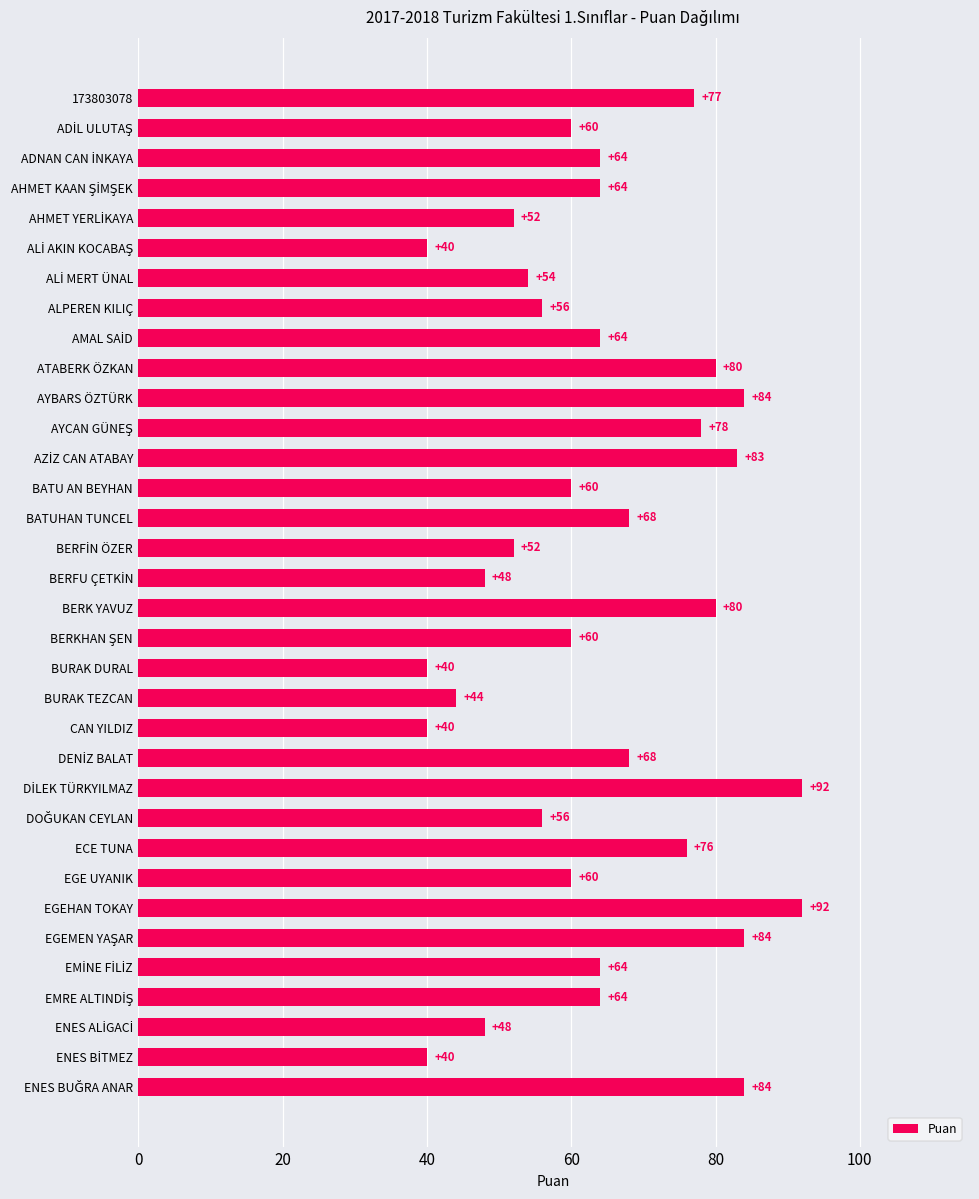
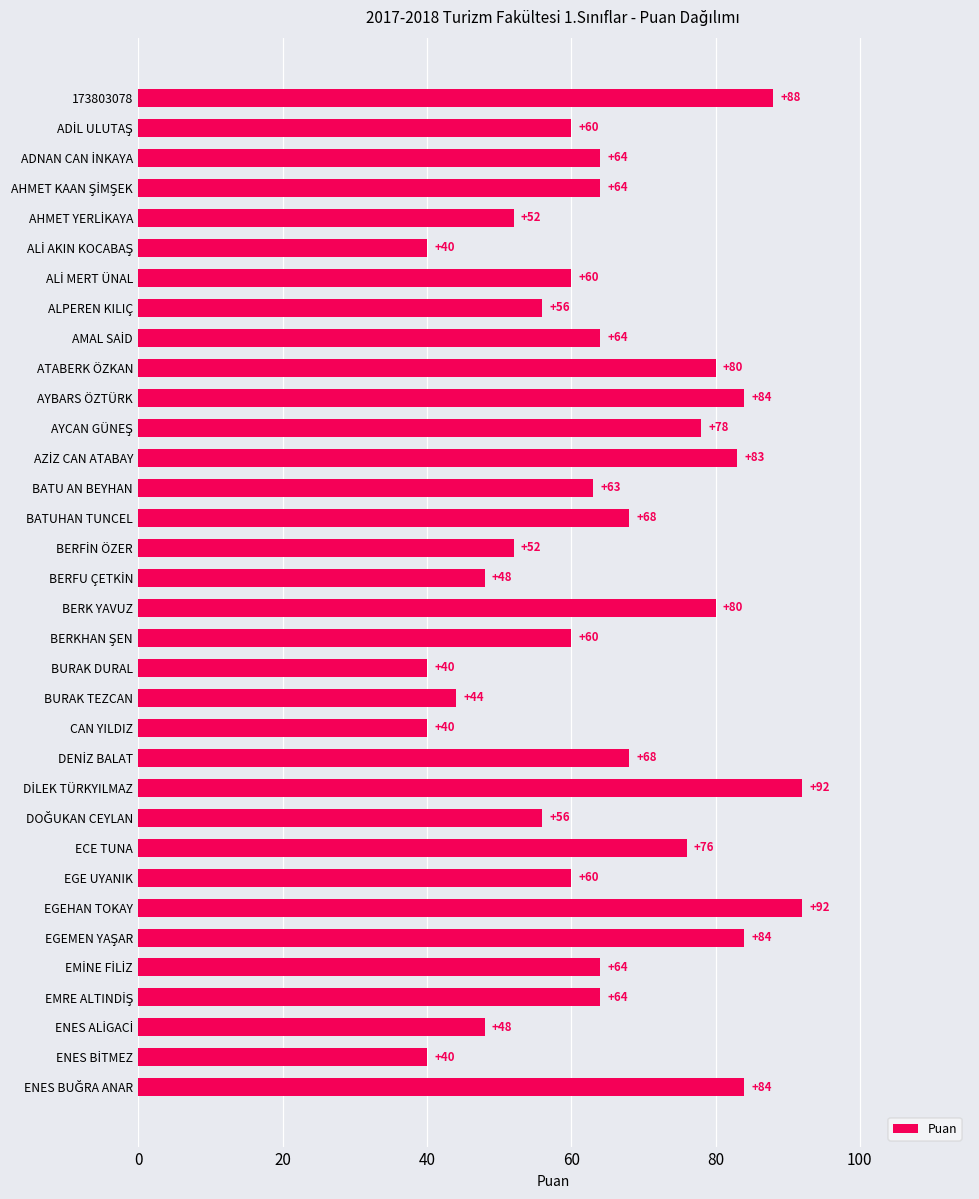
  {
-   "173803078": "+77",
+   "173803078": "+88",
    "ADİL ULUTAŞ": "+60",
    "ADNAN CAN İNKAYA": "+64",
    "AHMET KAAN ŞİMŞEK": "+64",
    "AHMET YERLİKAYA": "+52",
    "ALİ AKIN KOCABAŞ": "+40",
-   "ALİ MERT ÜNAL": "+54",
+   "ALİ MERT ÜNAL": "+60",
    "ALPEREN KILIÇ": "+56",
    "AMAL SAİD": "+64",
    "ATABERK ÖZKAN": "+80",
    "AYBARS ÖZTÜRK": "+84",
    "AYCAN GÜNEŞ": "+78",
    "AZİZ CAN ATABAY": "+83",
-   "BATU AN BEYHAN": "+60",
+   "BATU AN BEYHAN": "+63",
    "BATUHAN TUNCEL": "+68",
    "BERFİN ÖZER": "+52",
    "BERFU ÇETKİN": "+48",
    "BERK YAVUZ": "+80",
    "BERKHAN ŞEN": "+60",
    "BURAK DURAL": "+40",
    "BURAK TEZCAN": "+44",
    "CAN YILDIZ": "+40",
    "DENİZ BALAT": "+68",
    "DİLEK TÜRKYILMAZ": "+92",
    "DOĞUKAN CEYLAN": "+56",
    "ECE TUNA": "+76",
    "EGE UYANIK": "+60",
    "EGEHAN TOKAY": "+92",
    "EGEMEN YAŞAR": "+84",
    "EMİNE FİLİZ": "+64",
    "EMRE ALTINDİŞ": "+64",
    "ENES ALİGACİ": "+48",
    "ENES BİTMEZ": "+40",
    "ENES BUĞRA ANAR": "+84"
  }
